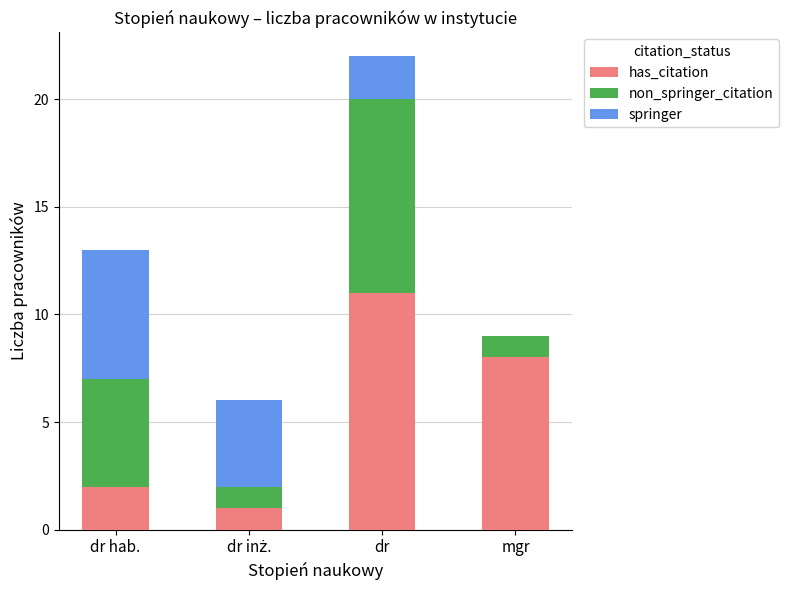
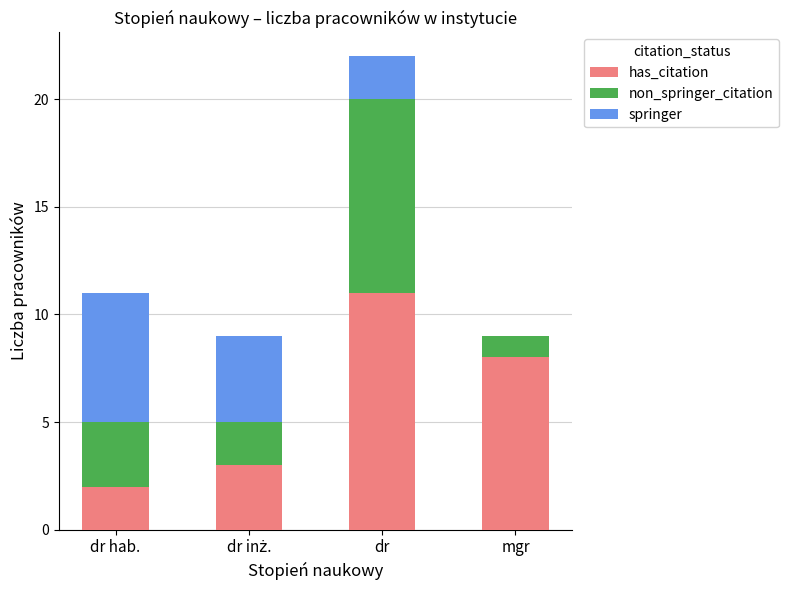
  {
    "has_citation": {
      "dr hab.": 2,
-     "dr inż.": 1,
+     "dr inż.": 3,
      "dr": 11,
      "mgr": 8
    },
    "non_springer_citation": {
-     "dr hab.": 5,
-     "dr inż.": 1,
+     "dr hab.": 3,
+     "dr inż.": 2,
      "dr": 9,
      "mgr": 1
    },
    "springer": {
      "dr hab.": 6,
      "dr inż.": 4,
      "dr": 2,
      "mgr": 0
    }
  }
